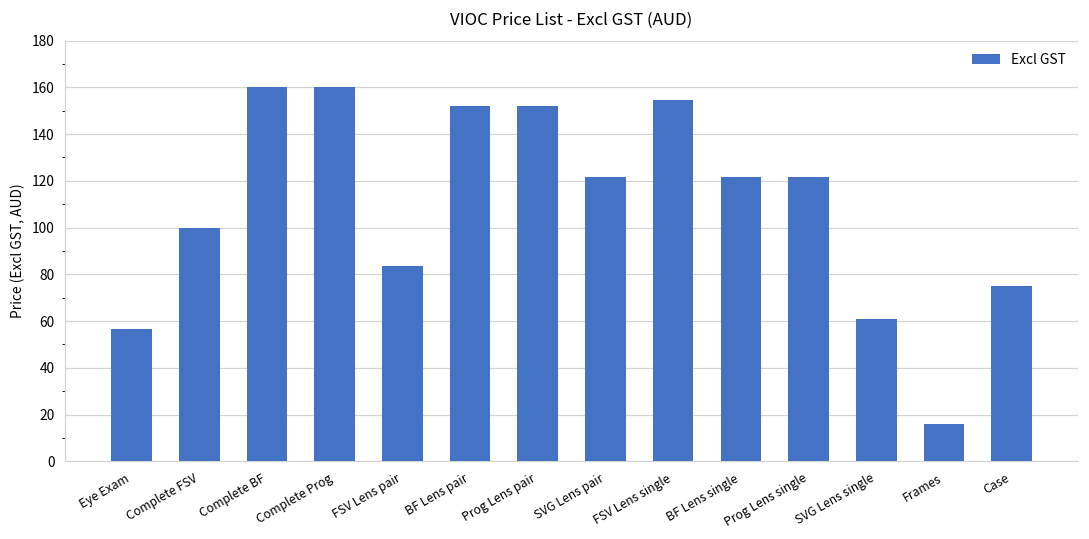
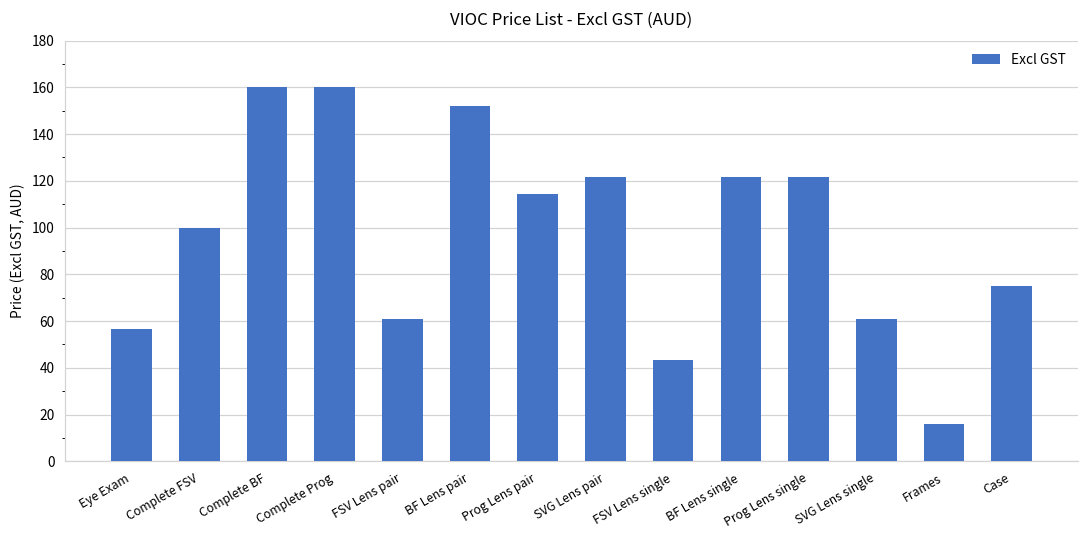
  {
    "Eye Exam": 57,
    "Complete FSV": 100,
    "Complete BF": 160,
    "Complete Prog": 160,
-   "FSV Lens pair": 84,
+   "FSV Lens pair": 61,
    "BF Lens pair": 152,
-   "Prog Lens pair": 152,
+   "Prog Lens pair": 114,
    "SVG Lens pair": 122,
-   "FSV Lens single": 155,
+   "FSV Lens single": 43,
    "BF Lens single": 122,
    "Prog Lens single": 122,
    "SVG Lens single": 61,
    "Frames": 16,
    "Case": 75
  }
